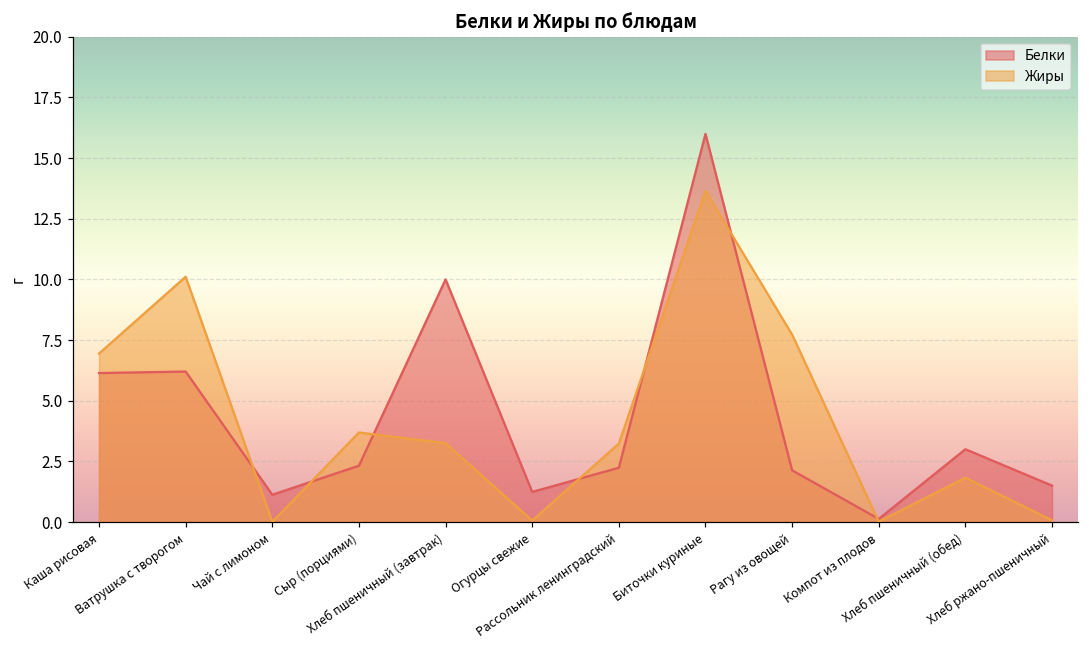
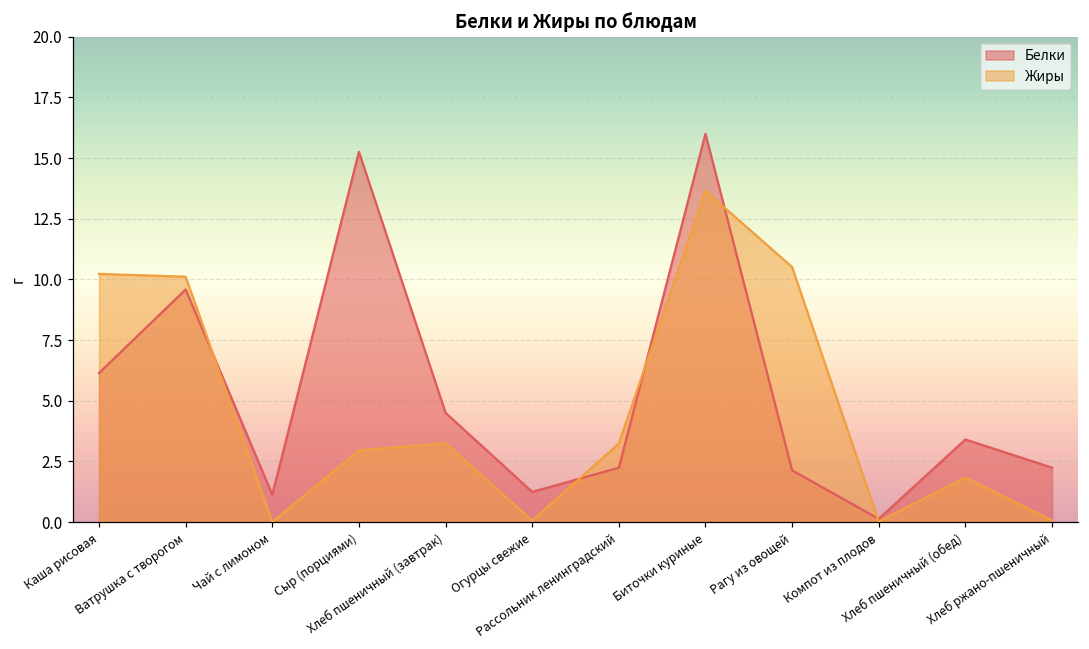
  {
    "Белки": {
      "Каша рисовая": 6.1,
-     "Ватрушка с творогом": 6.2,
+     "Ватрушка с творогом": 9.6,
      "Чай с лимоном": 1.1,
-     "Сыр (порциями)": 2.3,
-     "Хлеб пшеничный (завтрак)": 10.0,
+     "Сыр (порциями)": 15.3,
+     "Хлеб пшеничный (завтрак)": 4.5,
      "Огурцы свежие": 1.2,
      "Рассольник ленинградский": 2.2,
      "Биточки куриные": 16.0,
      "Рагу из овощей": 2.1,
-     "Хлеб пшеничный (обед)": 3.0,
-     "Хлеб ржано-пшеничный": 1.5
+     "Хлеб пшеничный (обед)": 3.4,
+     "Хлеб ржано-пшеничный": 2.2
    },
    "Жиры": {
-     "Каша рисовая": 6.9,
+     "Каша рисовая": 10.2,
      "Ватрушка с творогом": 10.1,
      "Чай с лимоном": 0.0,
-     "Сыр (порциями)": 3.7,
+     "Сыр (порциями)": 3.0,
      "Хлеб пшеничный (завтрак)": 3.3,
      "Огурцы свежие": 0.1,
      "Рассольник ленинградский": 3.2,
      "Биточки куриные": 13.6,
-     "Рагу из овощей": 7.7,
+     "Рагу из овощей": 10.5,
      "Хлеб пшеничный (обед)": 1.8,
      "Хлеб ржано-пшеничный": 0.1
    }
  }
